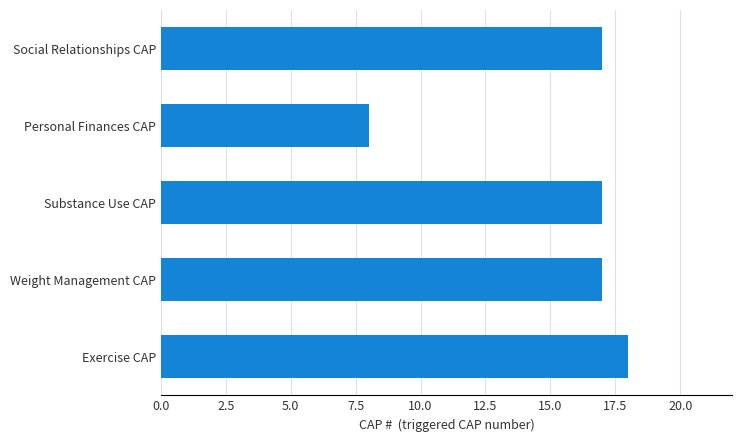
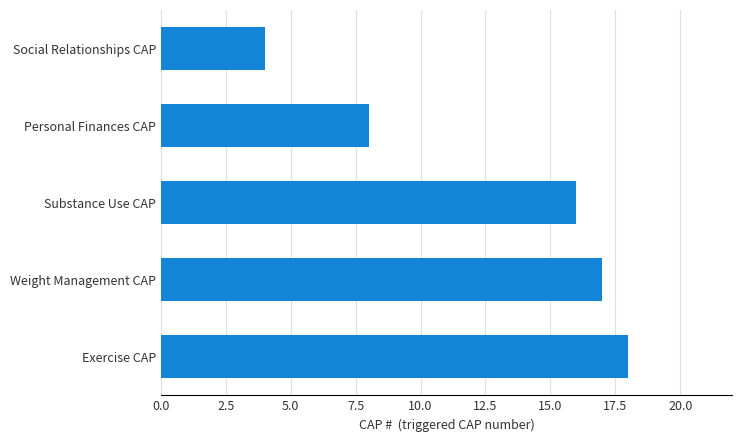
  {
-   "Social Relationships CAP": 17,
+   "Social Relationships CAP": 4,
    "Personal Finances CAP": 8,
-   "Substance Use CAP": 17,
+   "Substance Use CAP": 16,
    "Weight Management CAP": 17,
    "Exercise CAP": 18
  }
